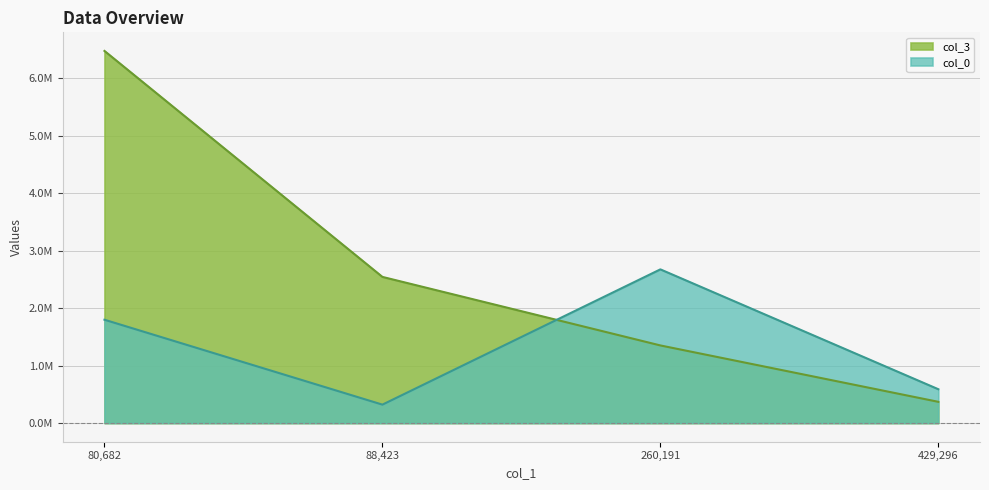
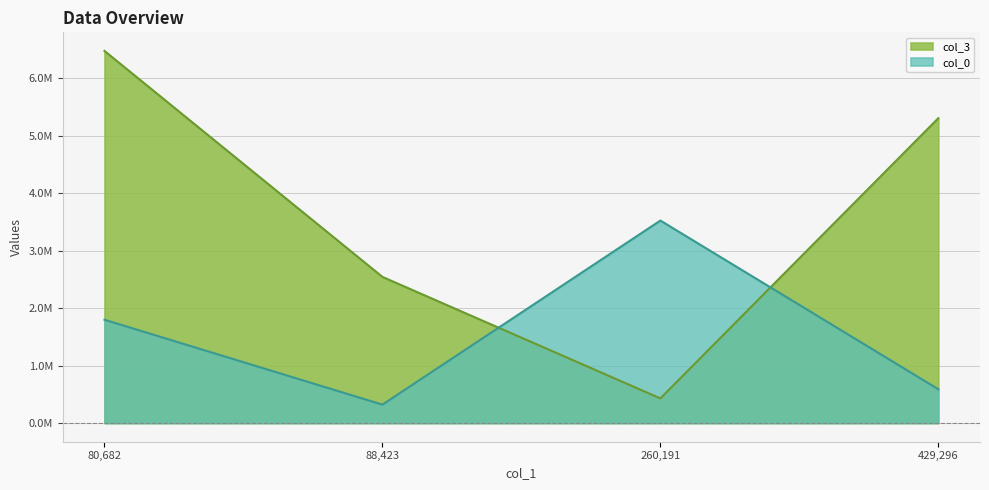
  {
    "col_3": {
      "80,682": 6500000,
      "88,423": 2500000,
-     "260,191": 1400000,
-     "429,296": 400000
+     "260,191": 400000,
+     "429,296": 5300000
    },
    "col_0": {
      "80,682": 1800000,
      "88,423": 300000,
-     "260,191": 2700000,
+     "260,191": 3500000,
      "429,296": 600000
    }
  }
